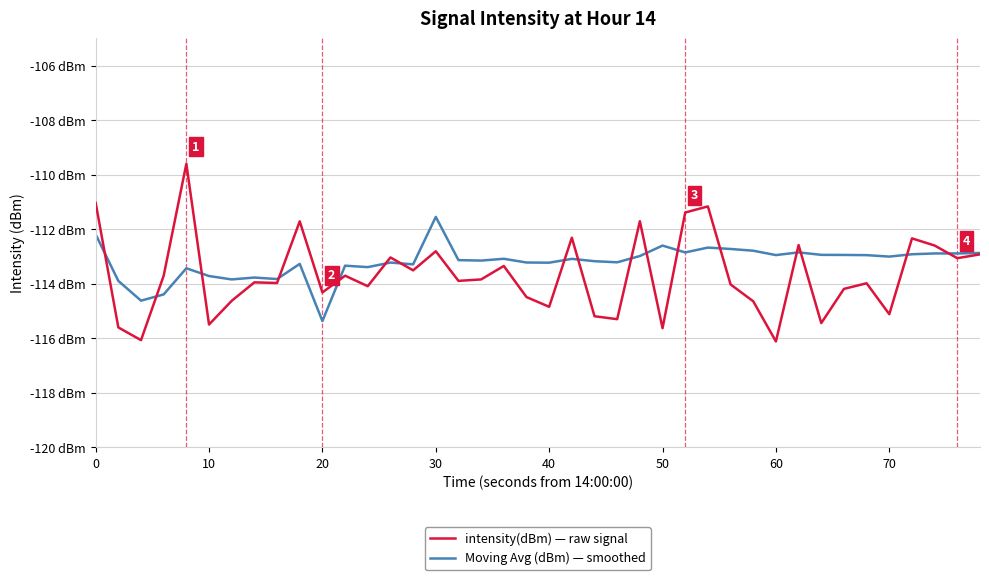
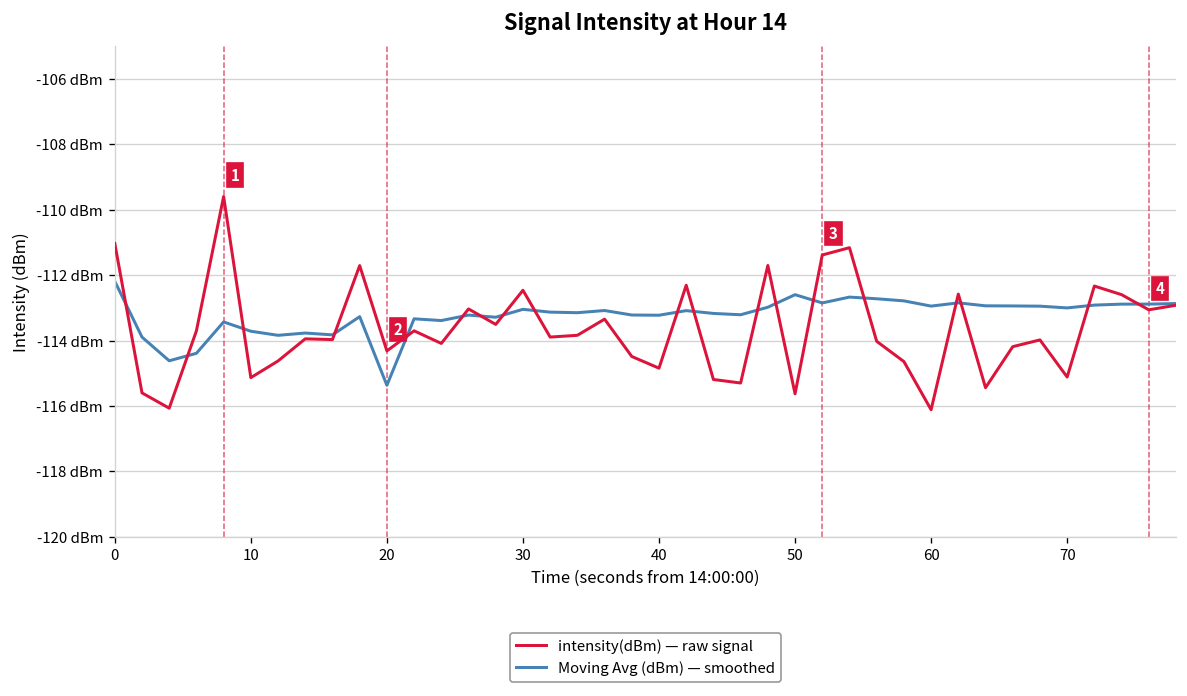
  {
    "intensity(dBm) — raw signal": {
      "0": "-111.0 dBm",
-     "10": "-115.5 dBm",
+     "10": "-115.1 dBm",
      "20": "-114.3 dBm",
-     "30": "-112.8 dBm",
+     "30": "-112.5 dBm",
      "40": "-114.8 dBm",
      "50": "-115.6 dBm",
      "60": "-116.1 dBm",
      "70": "-115.1 dBm"
    },
    "Moving Avg (dBm) — smoothed": {
      "0": "-112.2 dBm",
      "10": "-113.7 dBm",
      "20": "-115.4 dBm",
-     "30": "-111.5 dBm",
+     "30": "-113.0 dBm",
      "40": "-113.2 dBm",
      "50": "-112.6 dBm",
      "60": "-112.9 dBm",
      "70": "-113.0 dBm"
    }
  }
